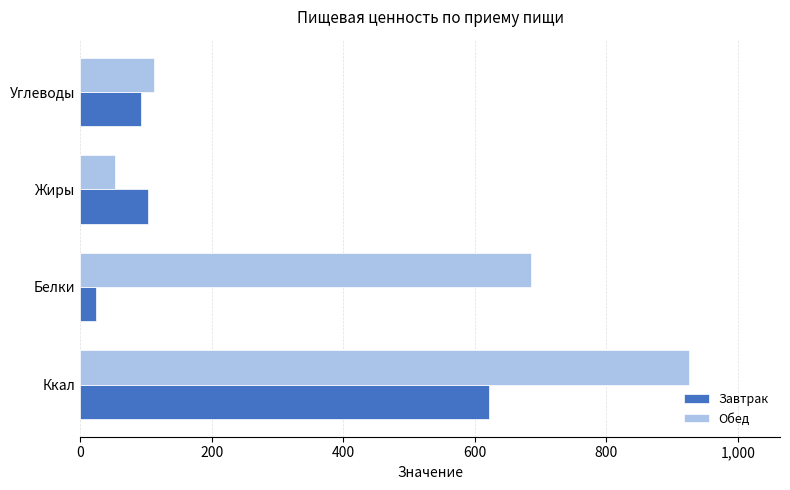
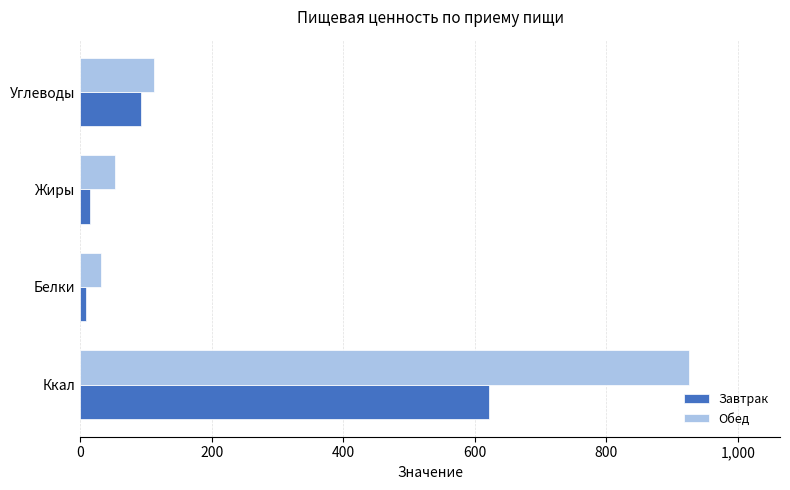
  {
    "Завтрак": {
      "Углеводы": 90,
-     "Жиры": 100,
-     "Белки": 20,
+     "Жиры": 10,
+     "Белки": 10,
      "Ккал": 620
    },
    "Обед": {
      "Углеводы": 110,
      "Жиры": 50,
-     "Белки": 690,
+     "Белки": 30,
      "Ккал": 930
    }
  }
